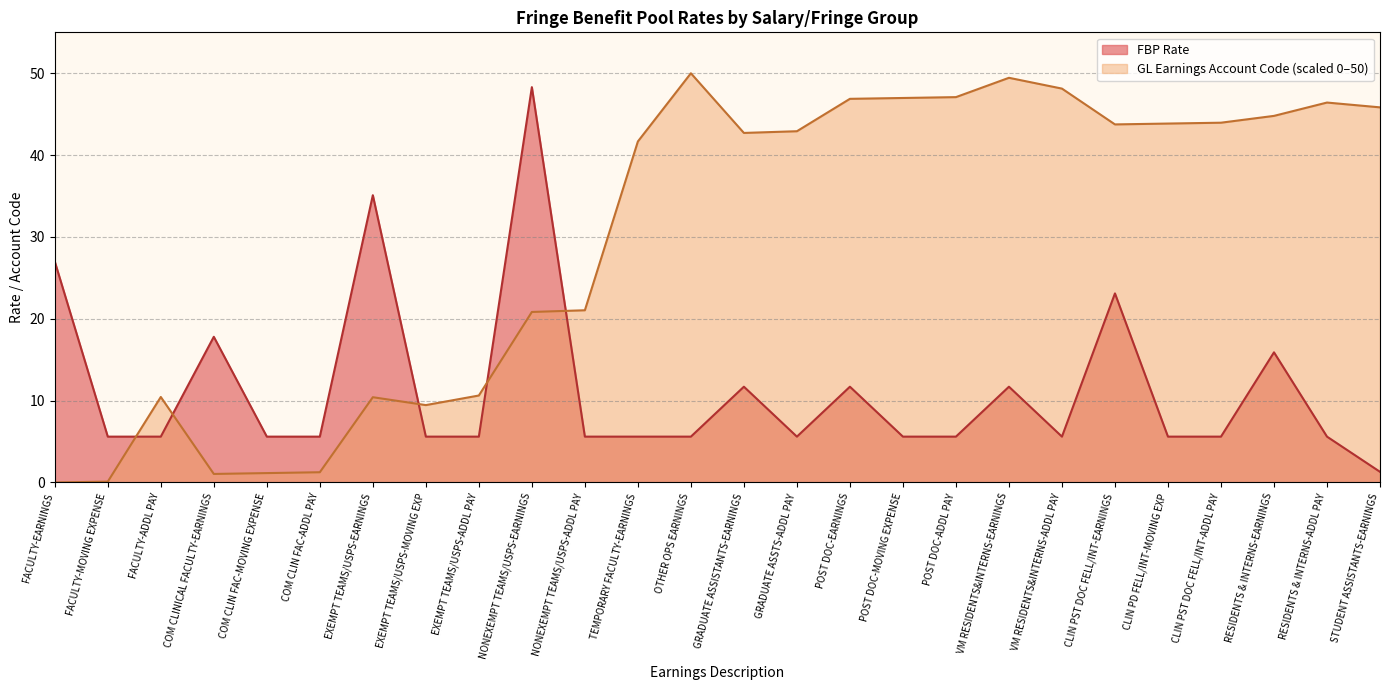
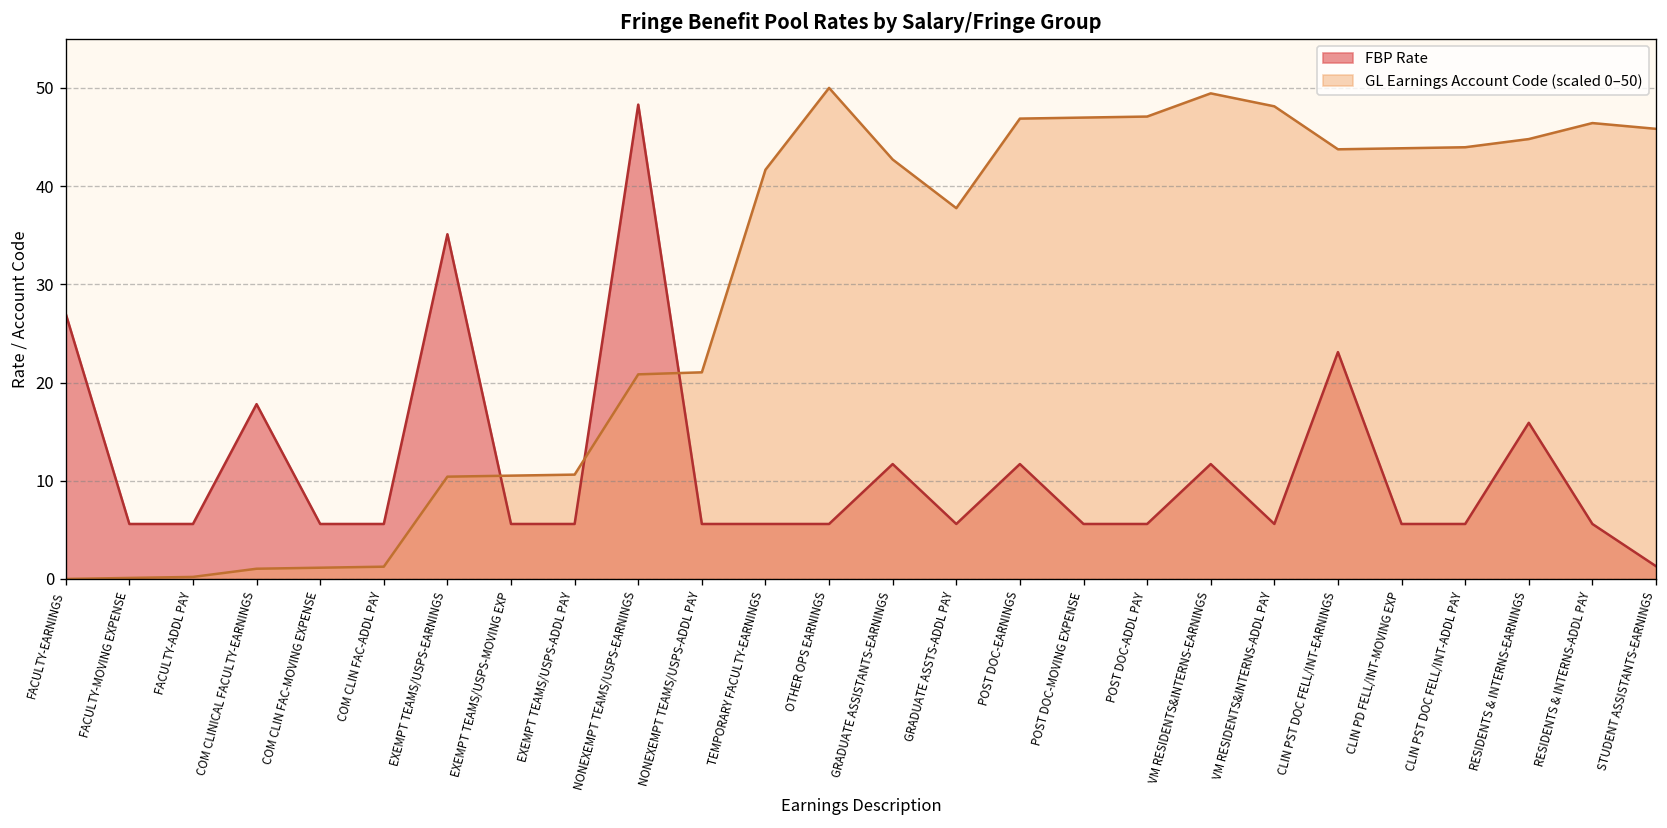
  {
    "FBP Rate": {
      "FACULTY-EARNINGS": 27,
      "FACULTY-MOVING EXPENSE": 6,
      "FACULTY-ADDL PAY": 6,
      "COM CLINICAL FACULTY-EARNINGS": 18,
      "COM CLIN FAC-MOVING EXPENSE": 6,
      "COM CLIN FAC-ADDL PAY": 6,
      "EXEMPT TEAMS/USPS-EARNINGS": 35,
      "EXEMPT TEAMS/USPS-MOVING EXP": 6,
      "EXEMPT TEAMS/USPS-ADDL PAY": 6,
      "NONEXEMPT TEAMS/USPS-EARNINGS": 48,
      "NONEXEMPT TEAMS/USPS-ADDL PAY": 6,
      "TEMPORARY FACULTY-EARNINGS": 6,
      "OTHER OPS EARNINGS": 6,
      "GRADUATE ASSISTANTS-EARNINGS": 12,
      "GRADUATE ASSTS-ADDL PAY": 6,
      "POST DOC-EARNINGS": 12,
      "POST DOC-MOVING EXPENSE": 6,
      "POST DOC-ADDL PAY": 6,
      "VM RESIDENTS&INTERNS-EARNINGS": 12,
      "VM RESIDENTS&INTERNS-ADDL PAY": 6,
      "CLIN PST DOC FELL/INT-EARNINGS": 23,
      "CLIN PD FELL/INT-MOVING EXP": 6,
      "CLIN PST DOC FELL/INT-ADDL PAY": 6,
      "RESIDENTS & INTERNS-EARNINGS": 16,
      "RESIDENTS & INTERNS-ADDL PAY": 6,
      "STUDENT ASSISTANTS-EARNINGS": 1
    },
    "GL Earnings Account Code (scaled 0–50)": {
      "FACULTY-EARNINGS": 0,
      "FACULTY-MOVING EXPENSE": 0,
-     "FACULTY-ADDL PAY": 10,
+     "FACULTY-ADDL PAY": 0,
      "COM CLINICAL FACULTY-EARNINGS": 1,
      "COM CLIN FAC-MOVING EXPENSE": 1,
      "COM CLIN FAC-ADDL PAY": 1,
      "EXEMPT TEAMS/USPS-EARNINGS": 10,
-     "EXEMPT TEAMS/USPS-MOVING EXP": 9,
+     "EXEMPT TEAMS/USPS-MOVING EXP": 11,
      "EXEMPT TEAMS/USPS-ADDL PAY": 11,
      "NONEXEMPT TEAMS/USPS-EARNINGS": 21,
      "NONEXEMPT TEAMS/USPS-ADDL PAY": 21,
      "TEMPORARY FACULTY-EARNINGS": 42,
      "OTHER OPS EARNINGS": 50,
      "GRADUATE ASSISTANTS-EARNINGS": 43,
-     "GRADUATE ASSTS-ADDL PAY": 43,
+     "GRADUATE ASSTS-ADDL PAY": 38,
      "POST DOC-EARNINGS": 47,
      "POST DOC-MOVING EXPENSE": 47,
      "POST DOC-ADDL PAY": 47,
      "VM RESIDENTS&INTERNS-EARNINGS": 49,
      "VM RESIDENTS&INTERNS-ADDL PAY": 48,
      "CLIN PST DOC FELL/INT-EARNINGS": 44,
      "CLIN PD FELL/INT-MOVING EXP": 44,
      "CLIN PST DOC FELL/INT-ADDL PAY": 44,
      "RESIDENTS & INTERNS-EARNINGS": 45,
      "RESIDENTS & INTERNS-ADDL PAY": 46,
      "STUDENT ASSISTANTS-EARNINGS": 46
    }
  }
